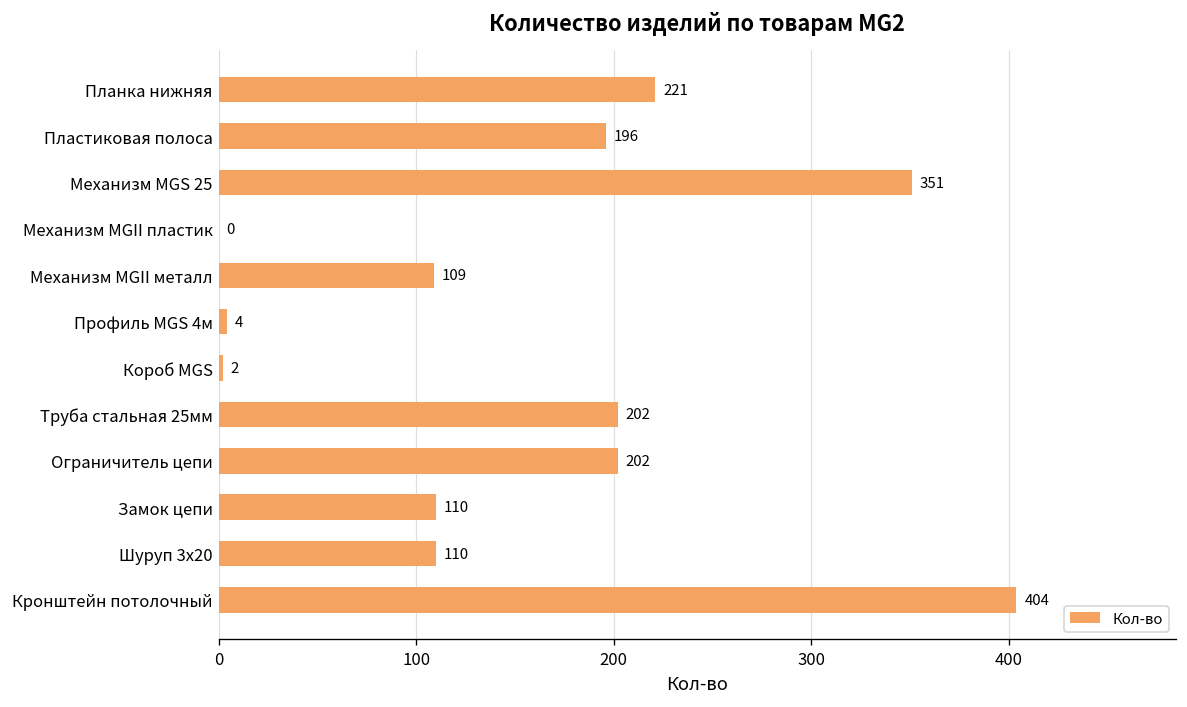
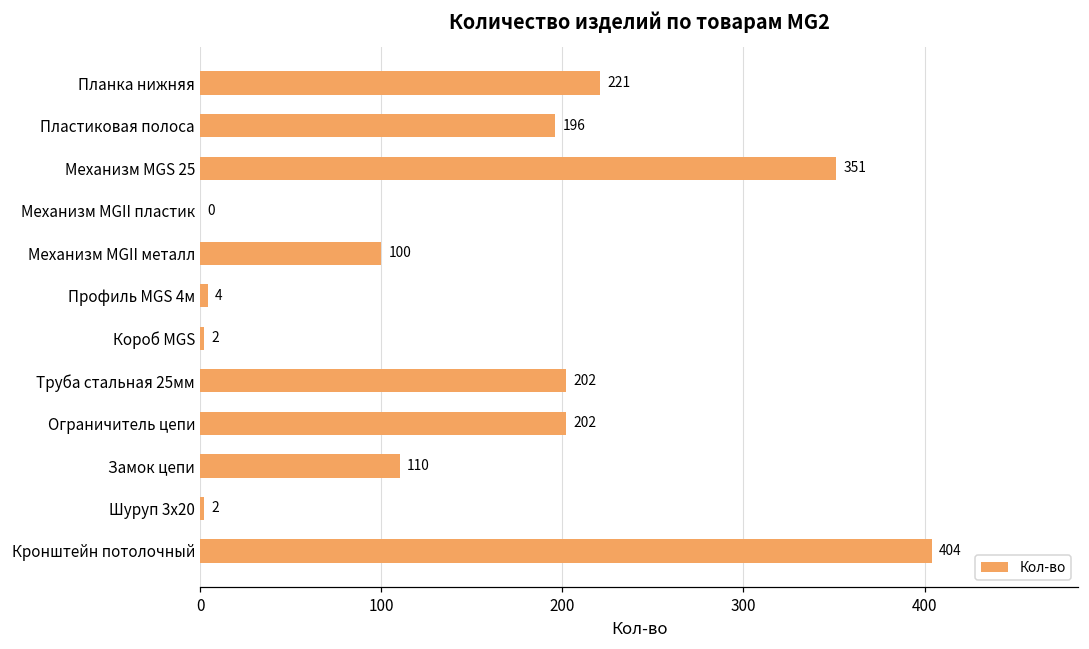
  {
    "Планка нижняя": 221,
    "Пластиковая полоса": 196,
    "Механизм MGS 25": 351,
    "Механизм MGII пластик": 0,
-   "Механизм MGII металл": 109,
+   "Механизм MGII металл": 100,
    "Профиль MGS 4м": 4,
    "Короб MGS": 2,
    "Труба стальная 25мм": 202,
    "Ограничитель цепи": 202,
    "Замок цепи": 110,
-   "Шуруп 3х20": 110,
+   "Шуруп 3х20": 2,
    "Кронштейн потолочный": 404
  }
